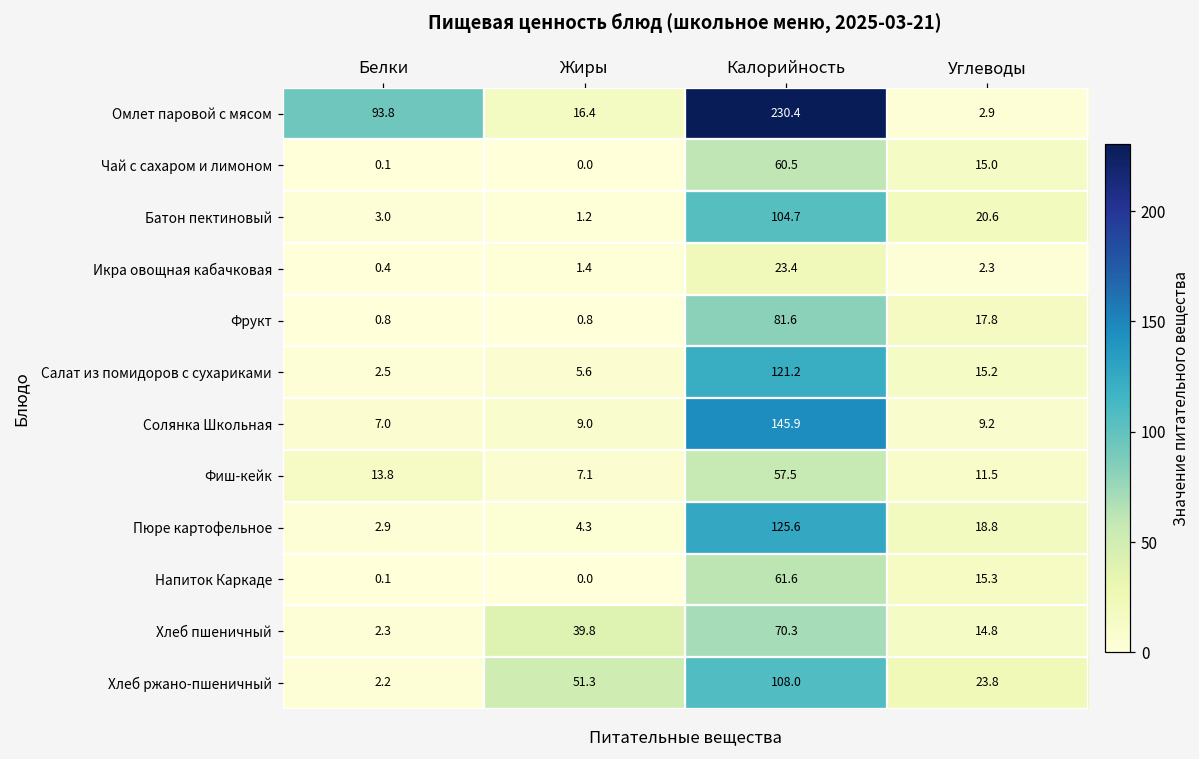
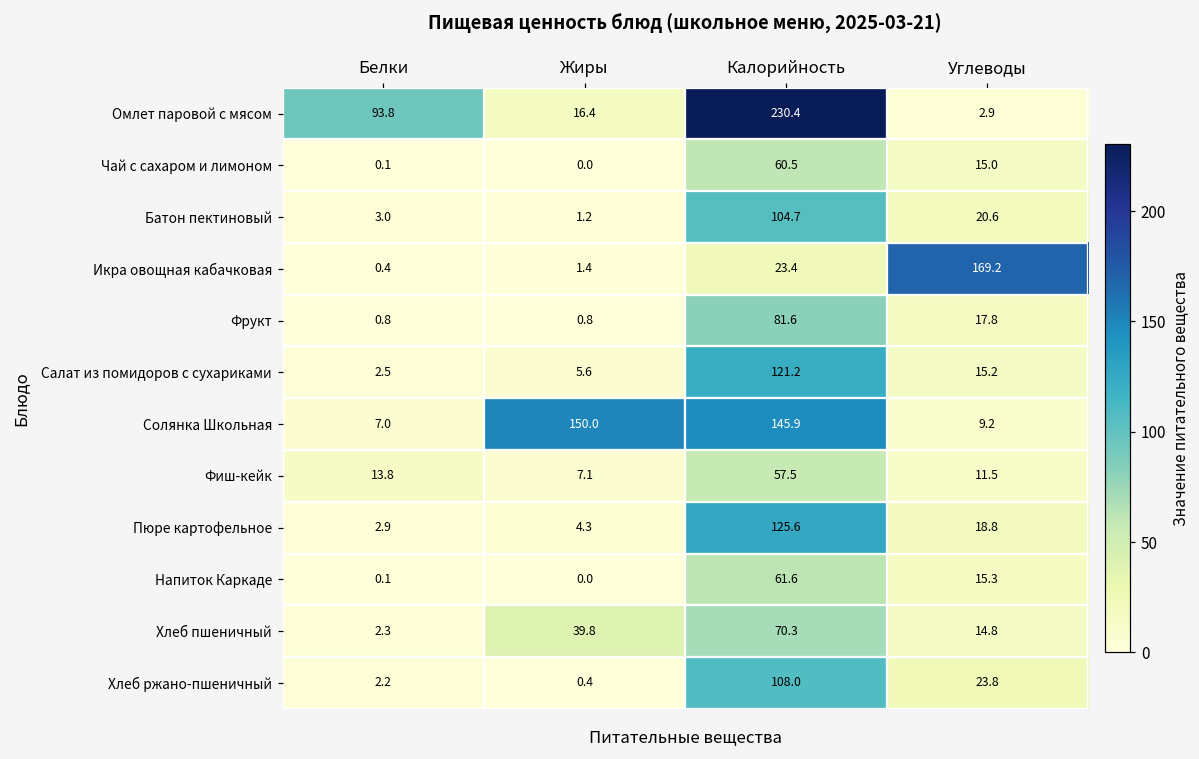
  {
    "Омлет паровой с мясом": {
      "Белки": 93.8,
      "Жиры": 16.4,
      "Калорийность": 230.4,
      "Углеводы": 2.9
    },
    "Чай с сахаром и лимоном": {
      "Белки": 0.1,
      "Жиры": 0.0,
      "Калорийность": 60.5,
      "Углеводы": 15.0
    },
    "Батон пектиновый": {
      "Белки": 3.0,
      "Жиры": 1.2,
      "Калорийность": 104.7,
      "Углеводы": 20.6
    },
    "Икра овощная кабачковая": {
      "Белки": 0.4,
      "Жиры": 1.4,
      "Калорийность": 23.4,
-     "Углеводы": 2.3
+     "Углеводы": 169.2
    },
    "Фрукт": {
      "Белки": 0.8,
      "Жиры": 0.8,
      "Калорийность": 81.6,
      "Углеводы": 17.8
    },
    "Салат из помидоров с сухариками": {
      "Белки": 2.5,
      "Жиры": 5.6,
      "Калорийность": 121.2,
      "Углеводы": 15.2
    },
    "Солянка Школьная": {
      "Белки": 7.0,
-     "Жиры": 9.0,
+     "Жиры": 150.0,
      "Калорийность": 145.9,
      "Углеводы": 9.2
    },
    "Фиш-кейк": {
      "Белки": 13.8,
      "Жиры": 7.1,
      "Калорийность": 57.5,
      "Углеводы": 11.5
    },
    "Пюре картофельное": {
      "Белки": 2.9,
      "Жиры": 4.3,
      "Калорийность": 125.6,
      "Углеводы": 18.8
    },
    "Напиток Каркаде": {
      "Белки": 0.1,
      "Жиры": 0.0,
      "Калорийность": 61.6,
      "Углеводы": 15.3
    },
    "Хлеб пшеничный": {
      "Белки": 2.3,
      "Жиры": 39.8,
      "Калорийность": 70.3,
      "Углеводы": 14.8
    },
    "Хлеб ржано-пшеничный": {
      "Белки": 2.2,
-     "Жиры": 51.3,
+     "Жиры": 0.4,
      "Калорийность": 108.0,
      "Углеводы": 23.8
    }
  }
